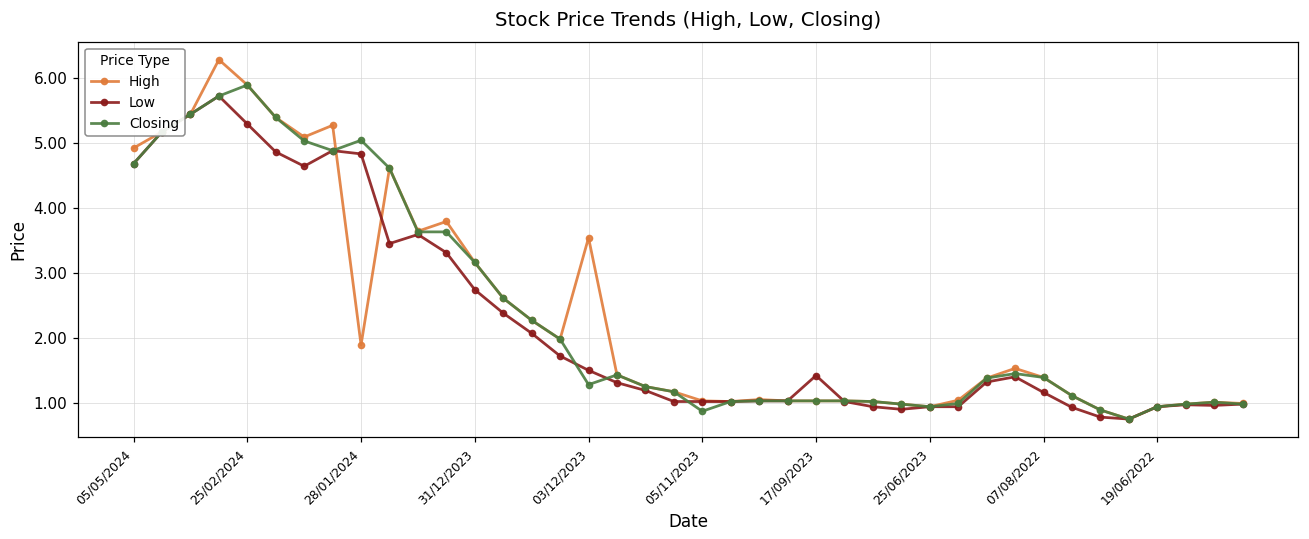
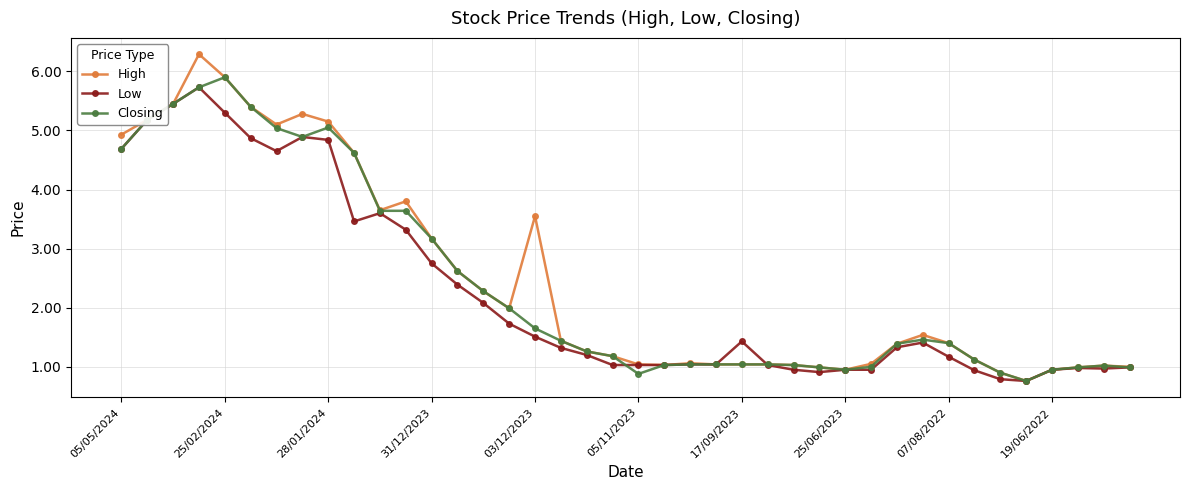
  {
    "High": {
      "05/05/2024": 4.9,
-     "28/01/2024": 1.9,
+     "28/01/2024": 5.2,
      "03/12/2023": 3.6
    },
    "Low": {
      "25/02/2024": 5.3,
      "28/01/2024": 4.8,
      "31/12/2023": 2.8,
      "03/12/2023": 1.5,
      "17/09/2023": 1.4,
      "07/08/2022": 1.2
    },
    "Closing": {
      "28/01/2024": 5.1,
-     "03/12/2023": 1.3,
+     "03/12/2023": 1.7,
      "05/11/2023": 0.9
    }
  }
